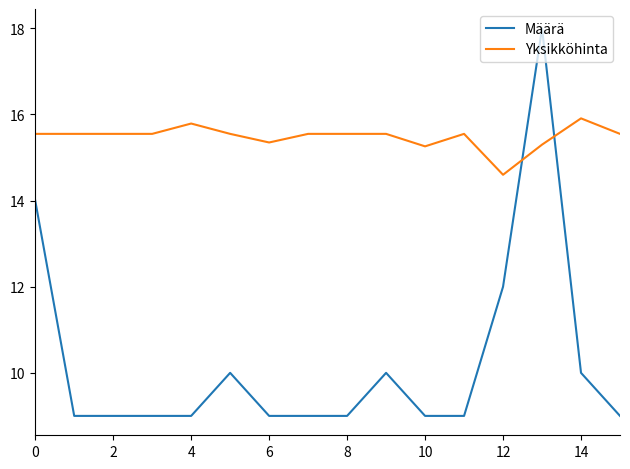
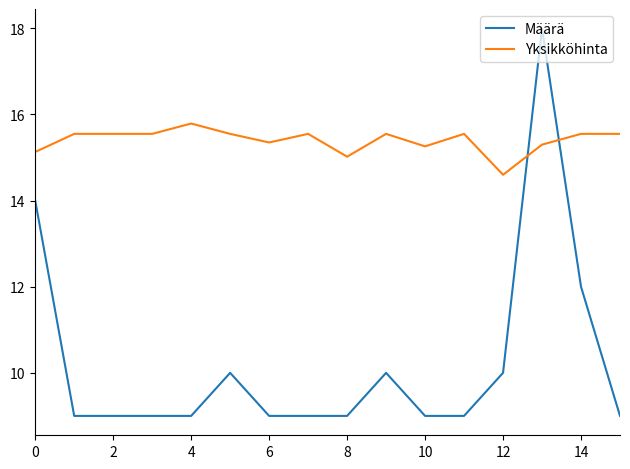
  {
    "Määrä": {
      "0": 14,
      "2": 9,
      "4": 9,
      "6": 9,
      "8": 9,
      "10": 9,
-     "12": 12,
-     "14": 10
+     "12": 10,
+     "14": 12
    },
    "Yksikköhinta": {
-     "0": 15.6,
+     "0": 15.1,
      "2": 15.6,
      "4": 15.8,
      "6": 15.4,
-     "8": 15.6,
+     "8": 15.0,
      "10": 15.3,
      "12": 14.6,
-     "14": 15.9
+     "14": 15.6
    }
  }
